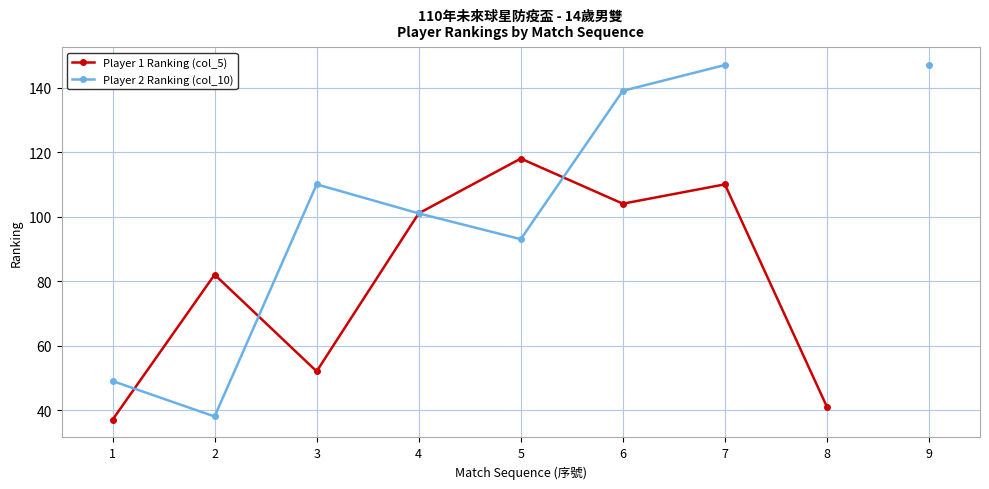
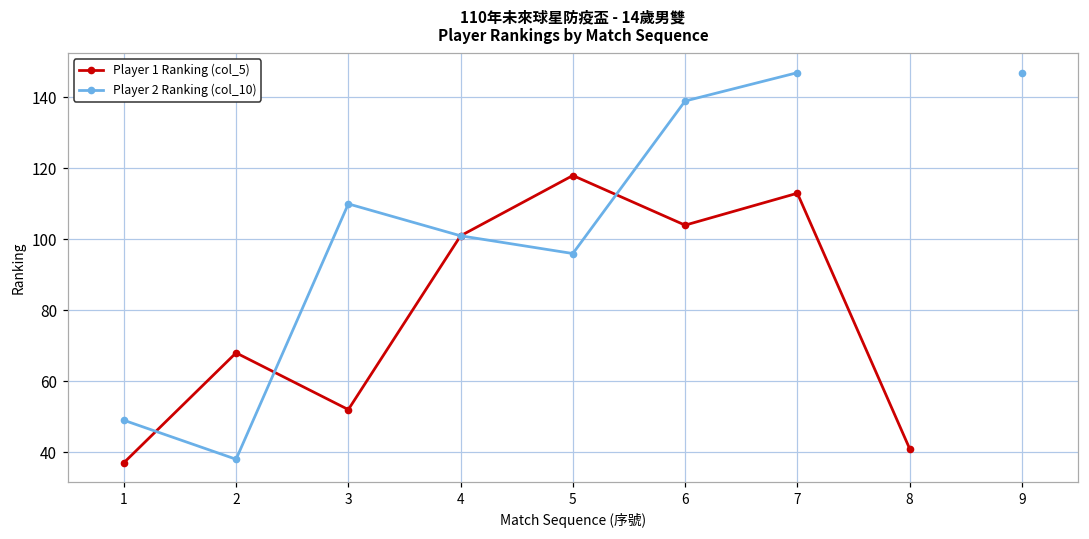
  {
    "Player 1 Ranking (col_5)": {
      "1": 37,
-     "2": 82,
+     "2": 68,
      "3": 52,
      "5": 118,
      "6": 104,
-     "7": 110,
+     "7": 113,
      "8": 41
    },
    "Player 2 Ranking (col_10)": {
      "1": 49,
      "2": 38,
      "3": 110,
-     "5": 93,
+     "5": 96,
      "6": 139,
      "7": 147,
      "9": 147
    }
  }
